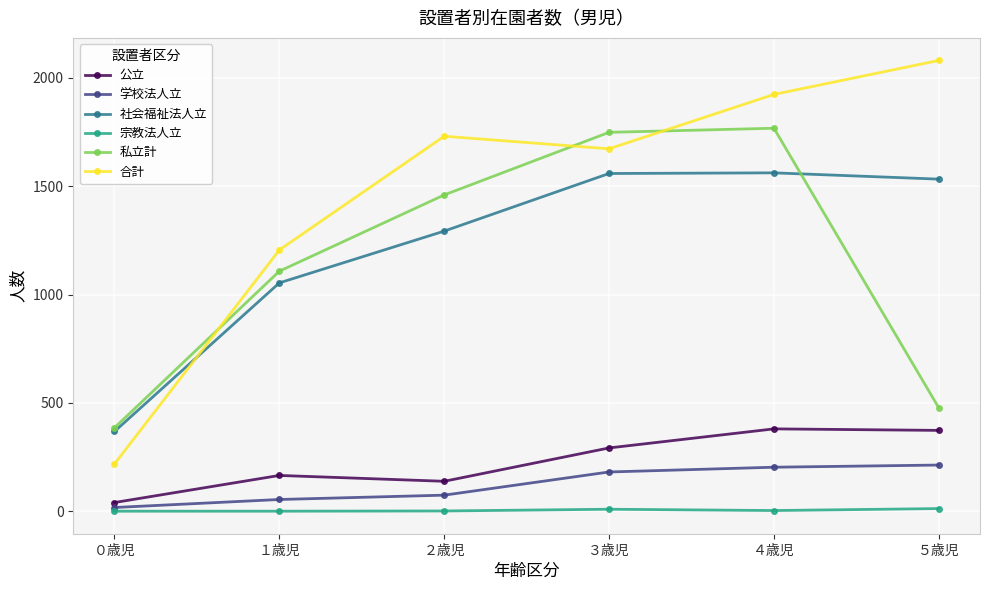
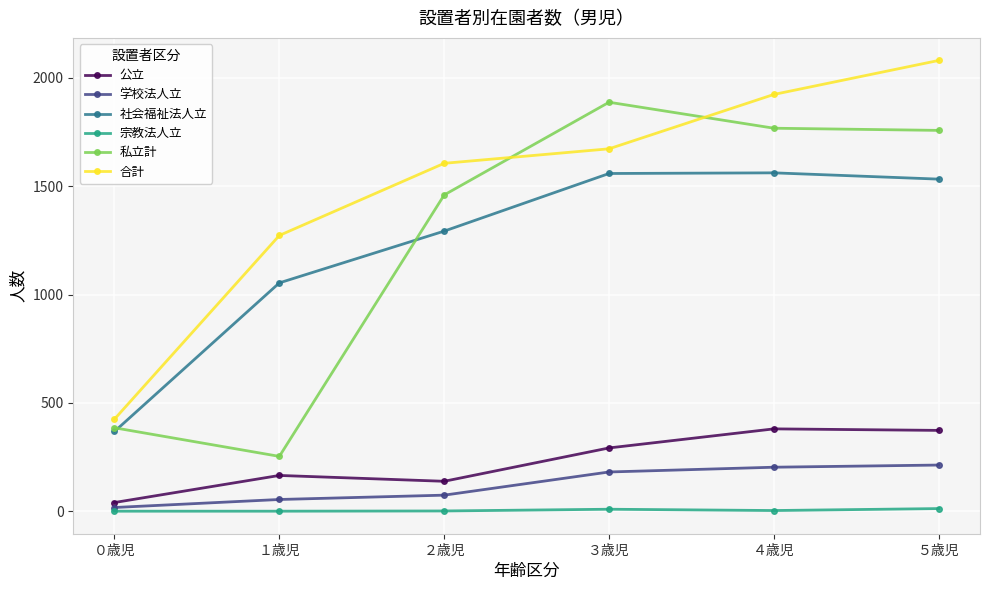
  {
    "公立": {
      "０歳児": 40,
      "１歳児": 170,
      "２歳児": 140,
      "３歳児": 290,
      "４歳児": 380,
      "５歳児": 370
    },
    "私立計": {
      "０歳児": 390,
-     "１歳児": 1110,
+     "１歳児": 250,
      "２歳児": 1460,
-     "３歳児": 1750,
+     "３歳児": 1890,
      "４歳児": 1770,
-     "５歳児": 480
+     "５歳児": 1760
    },
    "合計": {
-     "０歳児": 220,
-     "１歳児": 1210,
-     "２歳児": 1730,
+     "０歳児": 430,
+     "１歳児": 1270,
+     "２歳児": 1610,
      "３歳児": 1670,
      "４歳児": 1920,
      "５歳児": 2080
    }
  }
